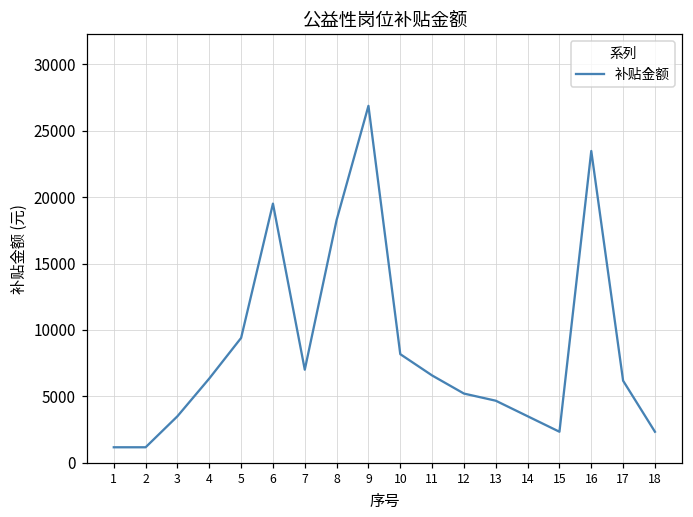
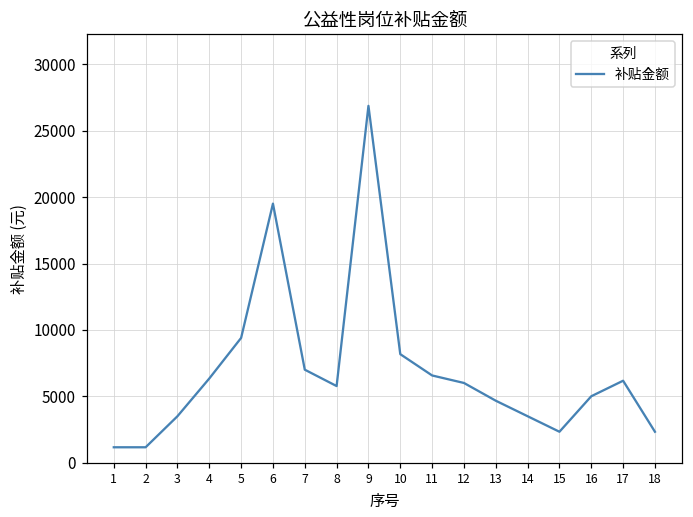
  {
    "1": 1200,
    "2": 1200,
    "3": 3500,
    "4": 6300,
    "5": 9400,
    "6": 19500,
    "7": 7000,
-   "8": 18300,
+   "8": 5800,
    "9": 26900,
    "10": 8200,
    "11": 6600,
-   "12": 5200,
+   "12": 6000,
    "13": 4700,
    "14": 3500,
    "15": 2300,
-   "16": 23500,
+   "16": 5000,
    "17": 6200,
    "18": 2300
  }
